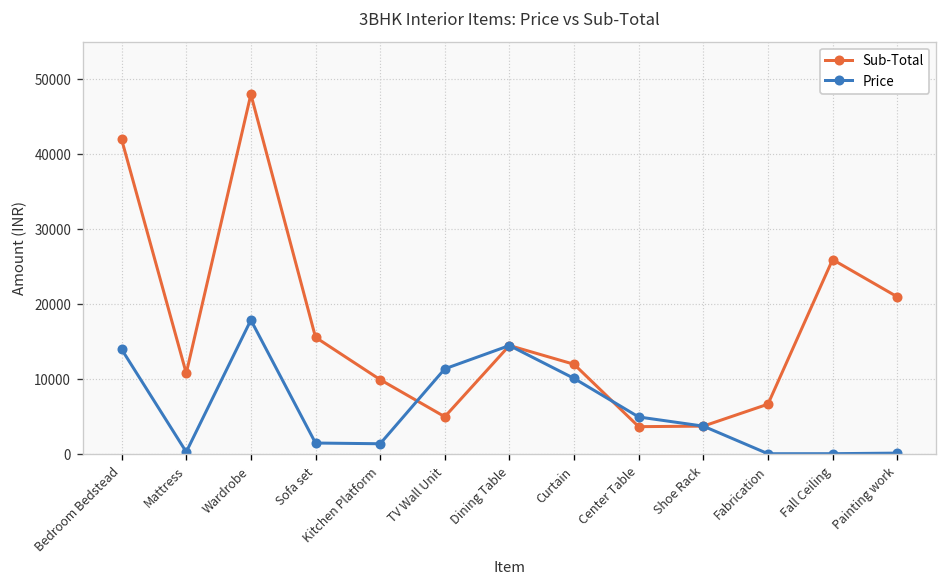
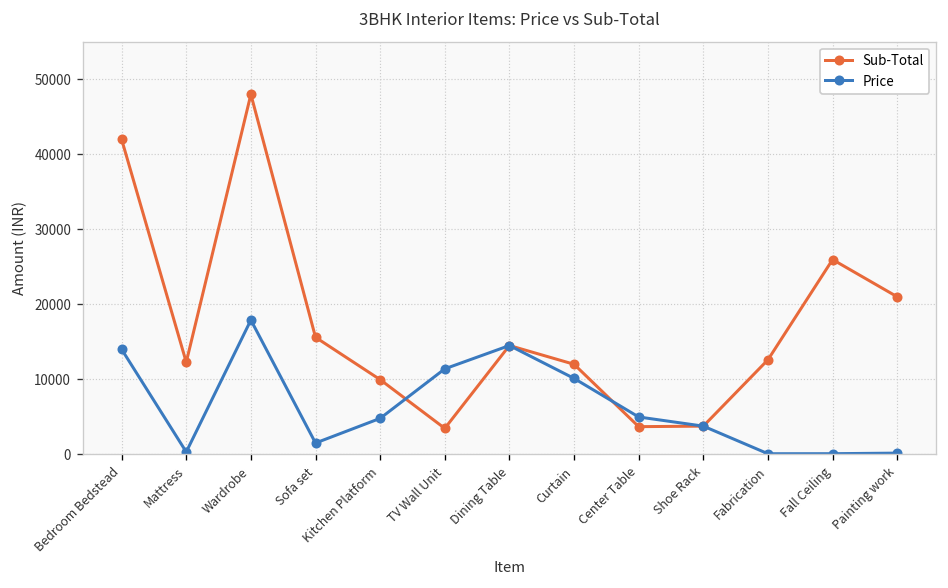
  {
    "Sub-Total": {
      "Bedroom Bedstead": 42000,
-     "Mattress": 11000,
+     "Mattress": 12000,
      "Wardrobe": 48000,
      "Sofa set": 16000,
      "Kitchen Platform": 10000,
-     "TV Wall Unit": 5000,
+     "TV Wall Unit": 3000,
      "Curtain": 12000,
      "Center Table": 4000,
-     "Fabrication": 7000,
+     "Fabrication": 13000,
      "Fall Ceiling": 26000,
      "Painting work": 21000
    },
    "Price": {
      "Bedroom Bedstead": 14000,
      "Mattress": 0,
      "Wardrobe": 18000,
      "Sofa set": 1000,
-     "Kitchen Platform": 1000,
+     "Kitchen Platform": 5000,
      "TV Wall Unit": 11000,
      "Curtain": 10000,
      "Center Table": 5000,
      "Fabrication": 0,
      "Fall Ceiling": 0,
      "Painting work": 0
    }
  }
